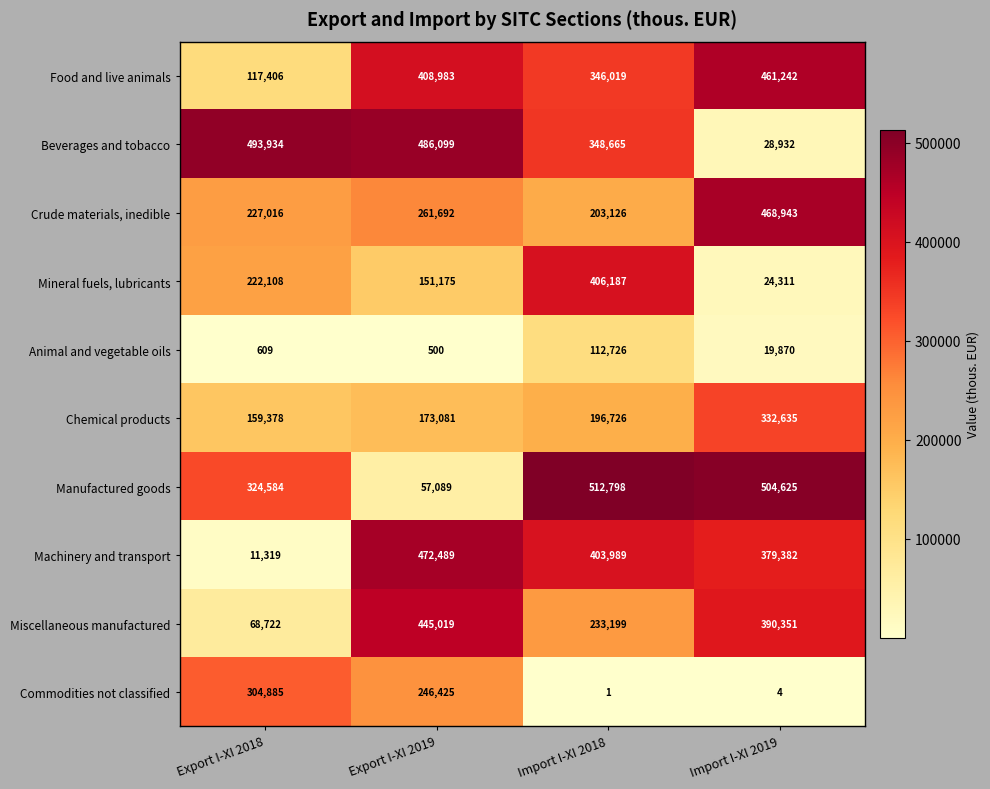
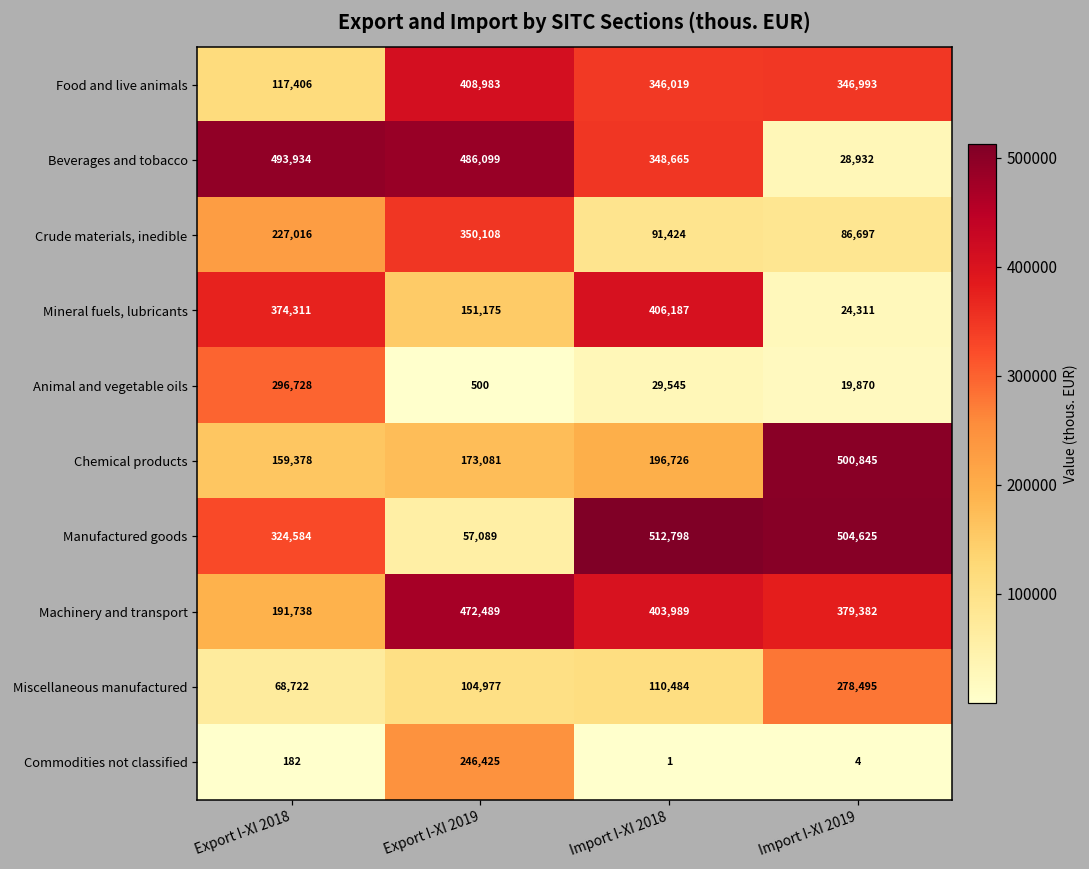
  {
    "Food and live animals": {
      "Export I-XI 2018": "117,406",
      "Export I-XI 2019": "408,983",
      "Import I-XI 2018": "346,019",
-     "Import I-XI 2019": "461,242"
+     "Import I-XI 2019": "346,993"
    },
    "Beverages and tobacco": {
      "Export I-XI 2018": "493,934",
      "Export I-XI 2019": "486,099",
      "Import I-XI 2018": "348,665",
      "Import I-XI 2019": "28,932"
    },
    "Crude materials, inedible": {
      "Export I-XI 2018": "227,016",
-     "Export I-XI 2019": "261,692",
-     "Import I-XI 2018": "203,126",
-     "Import I-XI 2019": "468,943"
+     "Export I-XI 2019": "350,108",
+     "Import I-XI 2018": "91,424",
+     "Import I-XI 2019": "86,697"
    },
    "Mineral fuels, lubricants": {
-     "Export I-XI 2018": "222,108",
+     "Export I-XI 2018": "374,311",
      "Export I-XI 2019": "151,175",
      "Import I-XI 2018": "406,187",
      "Import I-XI 2019": "24,311"
    },
    "Animal and vegetable oils": {
-     "Export I-XI 2018": "609",
+     "Export I-XI 2018": "296,728",
      "Export I-XI 2019": "500",
-     "Import I-XI 2018": "112,726",
+     "Import I-XI 2018": "29,545",
      "Import I-XI 2019": "19,870"
    },
    "Chemical products": {
      "Export I-XI 2018": "159,378",
      "Export I-XI 2019": "173,081",
      "Import I-XI 2018": "196,726",
-     "Import I-XI 2019": "332,635"
+     "Import I-XI 2019": "500,845"
    },
    "Manufactured goods": {
      "Export I-XI 2018": "324,584",
      "Export I-XI 2019": "57,089",
      "Import I-XI 2018": "512,798",
      "Import I-XI 2019": "504,625"
    },
    "Machinery and transport": {
-     "Export I-XI 2018": "11,319",
+     "Export I-XI 2018": "191,738",
      "Export I-XI 2019": "472,489",
      "Import I-XI 2018": "403,989",
      "Import I-XI 2019": "379,382"
    },
    "Miscellaneous manufactured": {
      "Export I-XI 2018": "68,722",
-     "Export I-XI 2019": "445,019",
-     "Import I-XI 2018": "233,199",
-     "Import I-XI 2019": "390,351"
+     "Export I-XI 2019": "104,977",
+     "Import I-XI 2018": "110,484",
+     "Import I-XI 2019": "278,495"
    },
    "Commodities not classified": {
-     "Export I-XI 2018": "304,885",
+     "Export I-XI 2018": "182",
      "Export I-XI 2019": "246,425",
      "Import I-XI 2018": "1",
      "Import I-XI 2019": "4"
    }
  }
